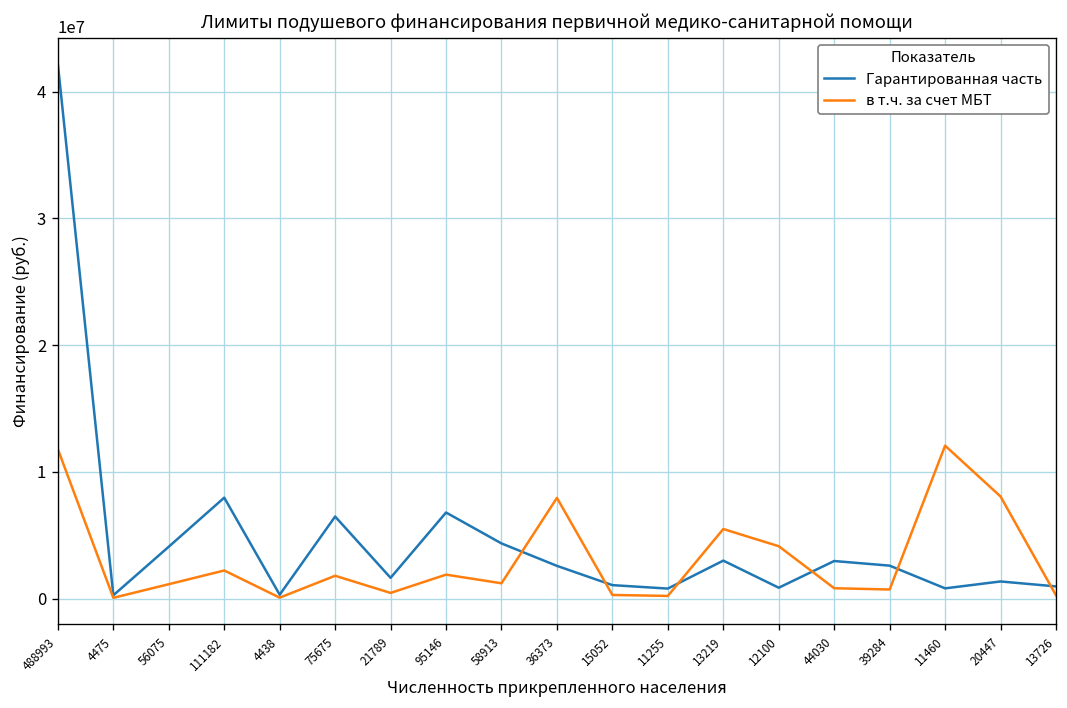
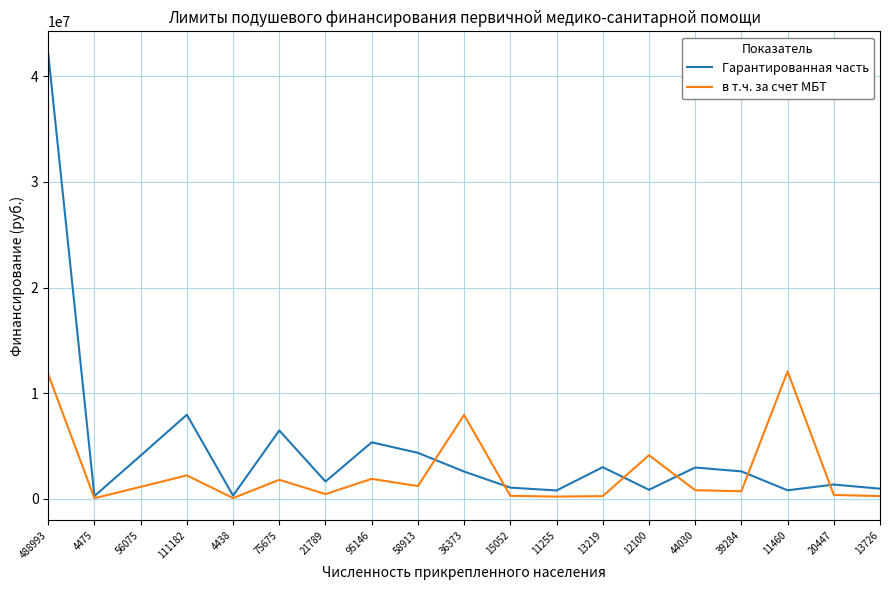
  {
    "Гарантированная часть": {
      "488993": 42200000,
      "56075": 4100000,
      "111182": 8000000,
      "75675": 6500000,
      "21789": 1700000,
-     "95146": 6800000,
+     "95146": 5400000,
      "58913": 4400000,
      "36373": 2600000,
      "15052": 1100000,
      "11255": 800000,
      "13219": 3000000,
      "12100": 900000,
      "44030": 3000000,
      "39284": 2600000,
      "11460": 800000,
      "20447": 1400000,
      "13726": 1000000
    },
    "в т.ч. за счет МБТ": {
      "488993": 11800000,
      "56075": 1100000,
      "111182": 2200000,
      "75675": 1800000,
      "21789": 500000,
      "95146": 1900000,
      "58913": 1200000,
      "36373": 8000000,
      "15052": 300000,
      "11255": 200000,
-     "13219": 5500000,
+     "13219": 300000,
      "12100": 4100000,
      "44030": 800000,
      "39284": 700000,
      "11460": 12100000,
-     "20447": 8100000,
+     "20447": 400000,
      "13726": 300000
    }
  }
